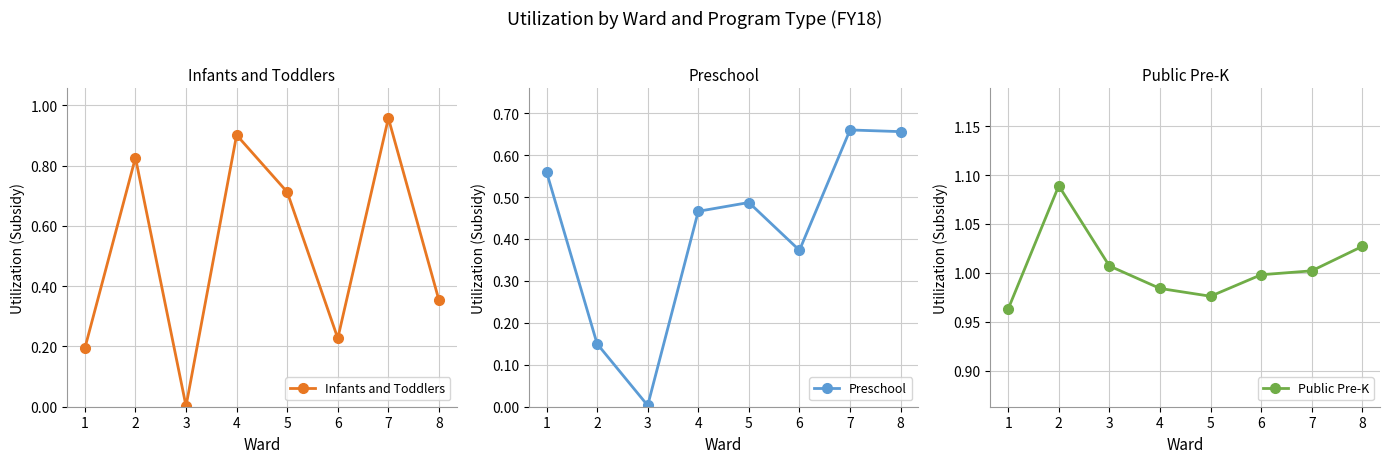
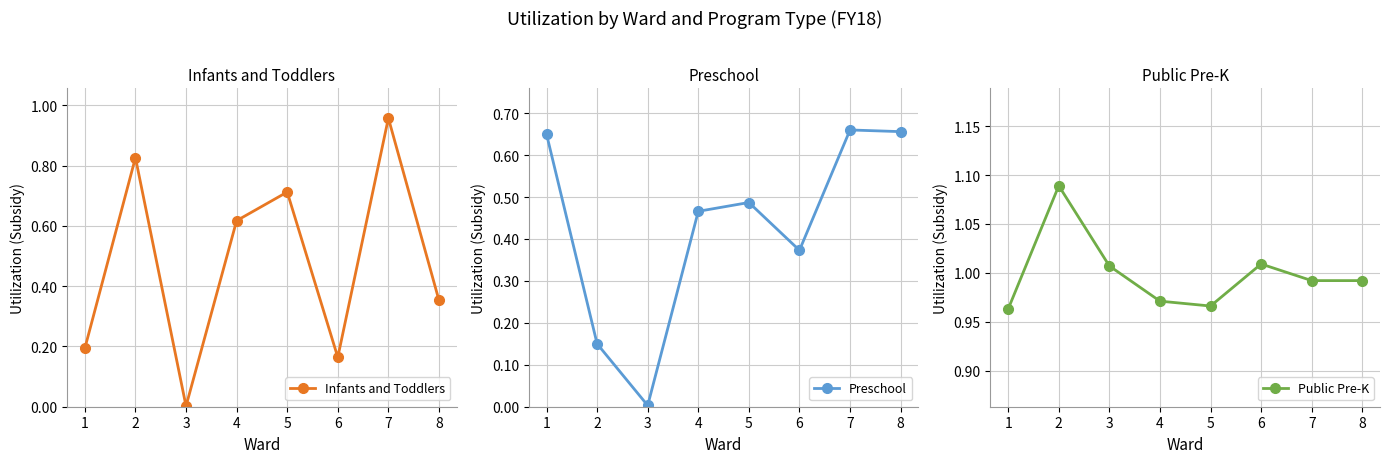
  {
    "Infants and Toddlers": {
      "1": 0.19,
      "2": 0.83,
      "3": 0.00,
-     "4": 0.90,
+     "4": 0.62,
      "5": 0.71,
-     "6": 0.23,
+     "6": 0.16,
      "7": 0.96,
      "8": 0.35
    },
    "Preschool": {
-     "1": 0.56,
+     "1": 0.65,
      "2": 0.15,
      "3": 0.00,
      "4": 0.47,
      "5": 0.49,
      "6": 0.37,
      "7": 0.66,
      "8": 0.66
    },
    "Public Pre-K": {
      "1": 0.96,
      "2": 1.09,
      "3": 1.01,
-     "4": 0.98,
-     "5": 0.98,
-     "6": 1.00,
-     "7": 1.00,
-     "8": 1.03
+     "4": 0.97,
+     "5": 0.97,
+     "6": 1.01,
+     "7": 0.99,
+     "8": 0.99
    }
  }
